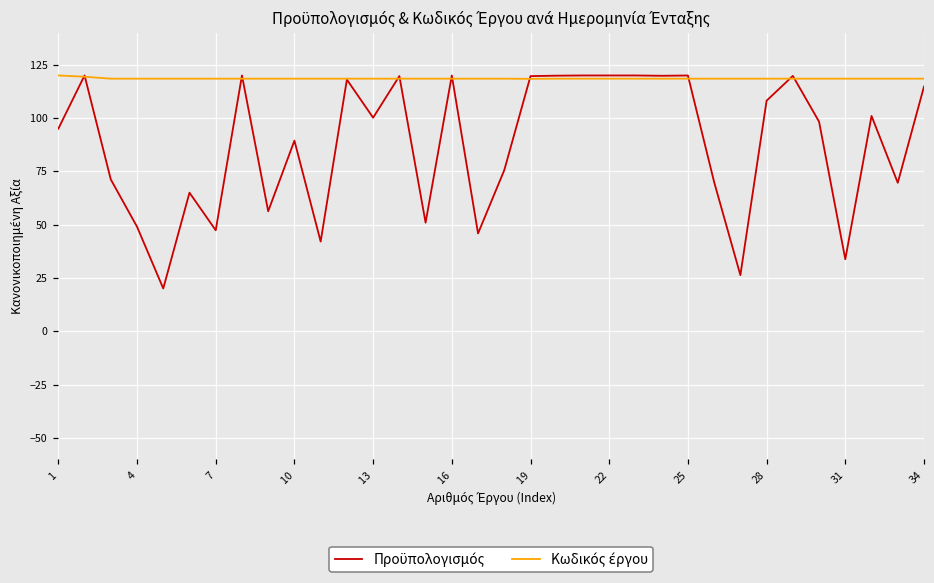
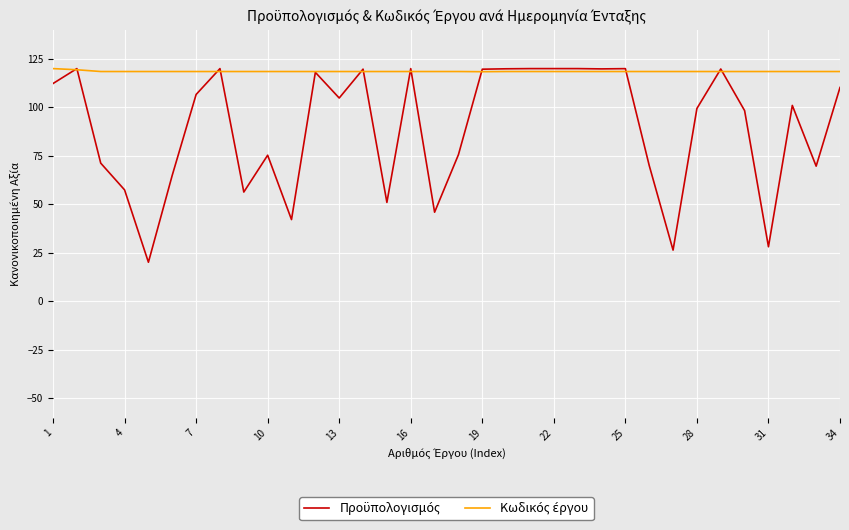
  {
    "Προϋπολογισμός": {
-     "1": 95,
-     "4": 49,
-     "7": 47,
-     "10": 89,
-     "13": 100,
+     "1": 112,
+     "4": 57,
+     "7": 107,
+     "10": 75,
+     "13": 105,
      "16": 120,
      "22": 120,
      "25": 120,
-     "28": 108,
-     "31": 34,
-     "34": 115
+     "28": 99,
+     "31": 28,
+     "34": 110
    },
    "Κωδικός έργου": {
      "1": 120,
      "4": 118,
      "7": 118,
      "10": 118,
      "13": 118,
      "16": 118,
      "22": 118,
      "25": 118,
      "28": 118,
      "31": 118,
      "34": 118
    }
  }
